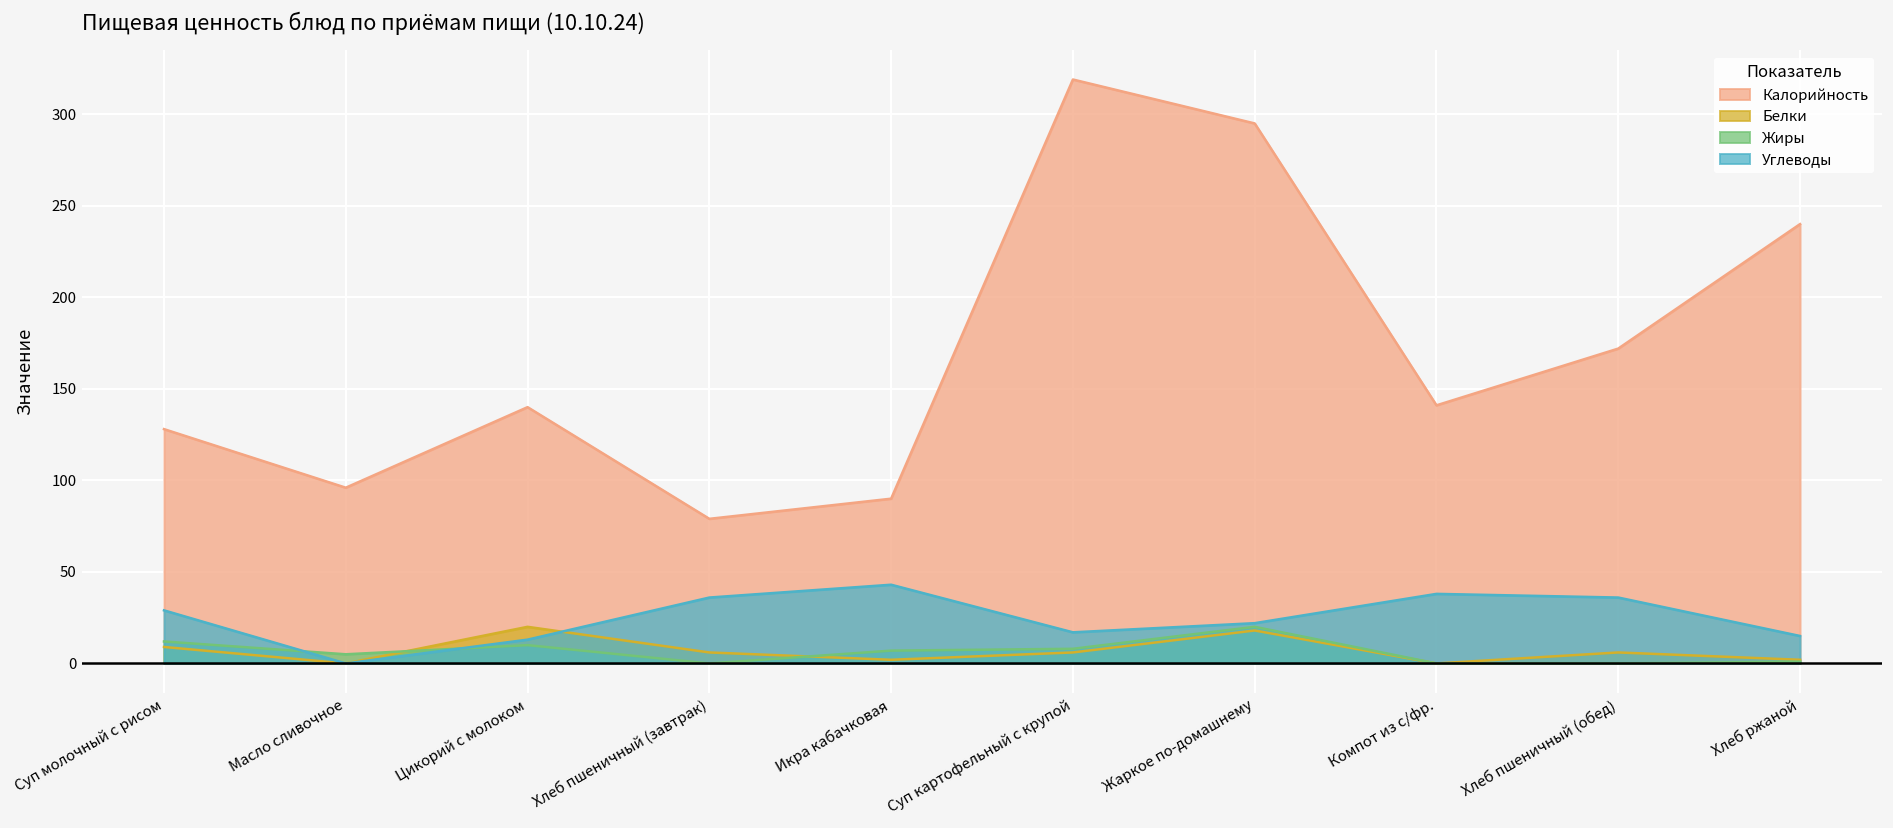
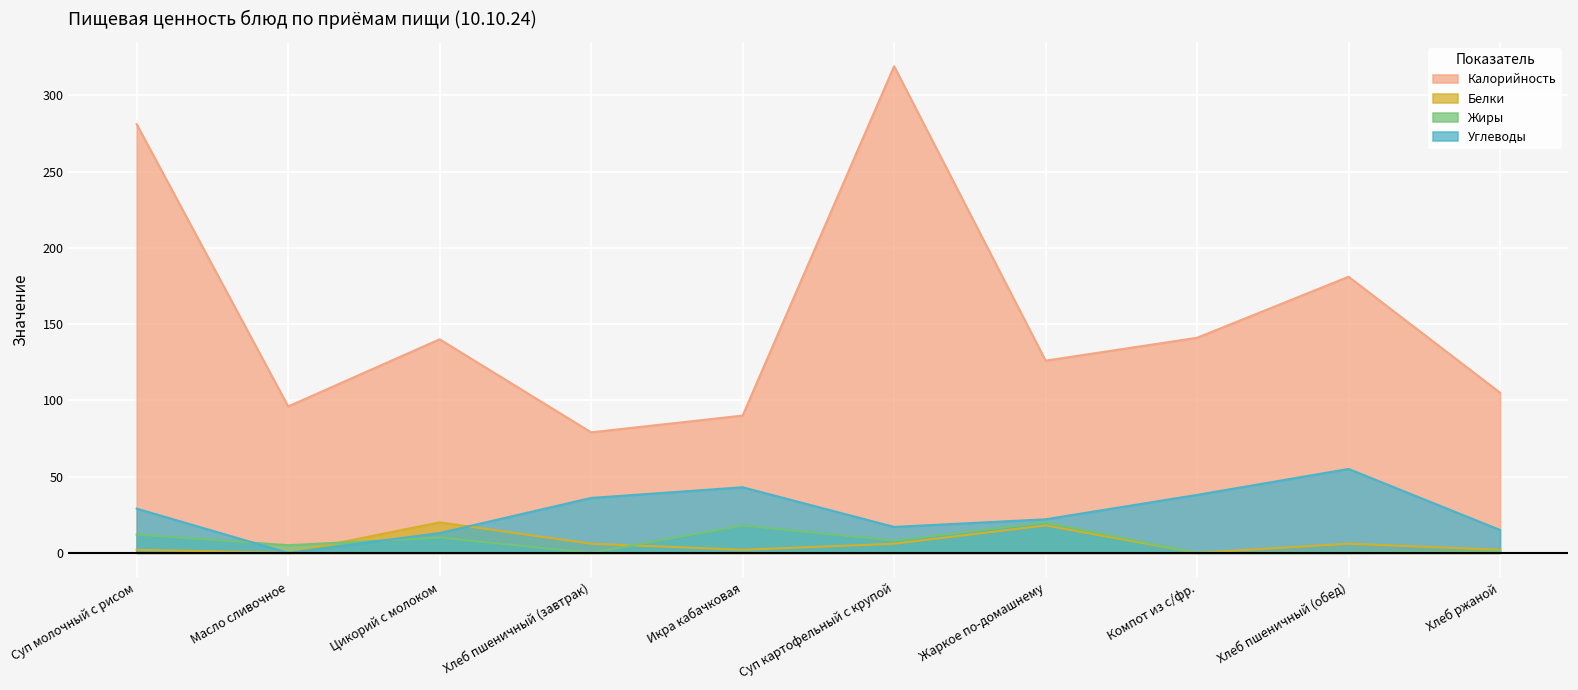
  {
    "Калорийность": {
-     "Суп молочный с рисом": 128,
+     "Суп молочный с рисом": 281,
      "Масло сливочное": 96,
      "Цикорий с молоком": 140,
      "Хлеб пшеничный (завтрак)": 79,
      "Икра кабачковая": 90,
      "Суп картофельный с крупой": 319,
-     "Жаркое по-домашнему": 295,
+     "Жаркое по-домашнему": 126,
      "Компот из с/фр.": 141,
-     "Хлеб пшеничный (обед)": 172,
-     "Хлеб ржаной": 240
+     "Хлеб пшеничный (обед)": 181,
+     "Хлеб ржаной": 105
    },
    "Белки": {
-     "Суп молочный с рисом": 9,
+     "Суп молочный с рисом": 2,
      "Цикорий с молоком": 20,
      "Хлеб пшеничный (завтрак)": 6,
      "Икра кабачковая": 2,
      "Суп картофельный с крупой": 6,
      "Жаркое по-домашнему": 18,
      "Хлеб пшеничный (обед)": 6
    },
    "Жиры": {
      "Суп молочный с рисом": 12,
      "Масло сливочное": 5,
      "Цикорий с молоком": 10,
      "Хлеб пшеничный (завтрак)": 0,
-     "Икра кабачковая": 7,
+     "Икра кабачковая": 18,
      "Суп картофельный с крупой": 8,
      "Жаркое по-домашнему": 20,
      "Хлеб пшеничный (обед)": 0
    },
    "Углеводы": {
      "Суп молочный с рисом": 29,
      "Цикорий с молоком": 13,
      "Хлеб пшеничный (завтрак)": 36,
      "Икра кабачковая": 43,
      "Суп картофельный с крупой": 17,
      "Жаркое по-домашнему": 22,
      "Компот из с/фр.": 38,
-     "Хлеб пшеничный (обед)": 36,
+     "Хлеб пшеничный (обед)": 55,
      "Хлеб ржаной": 15
    }
  }
